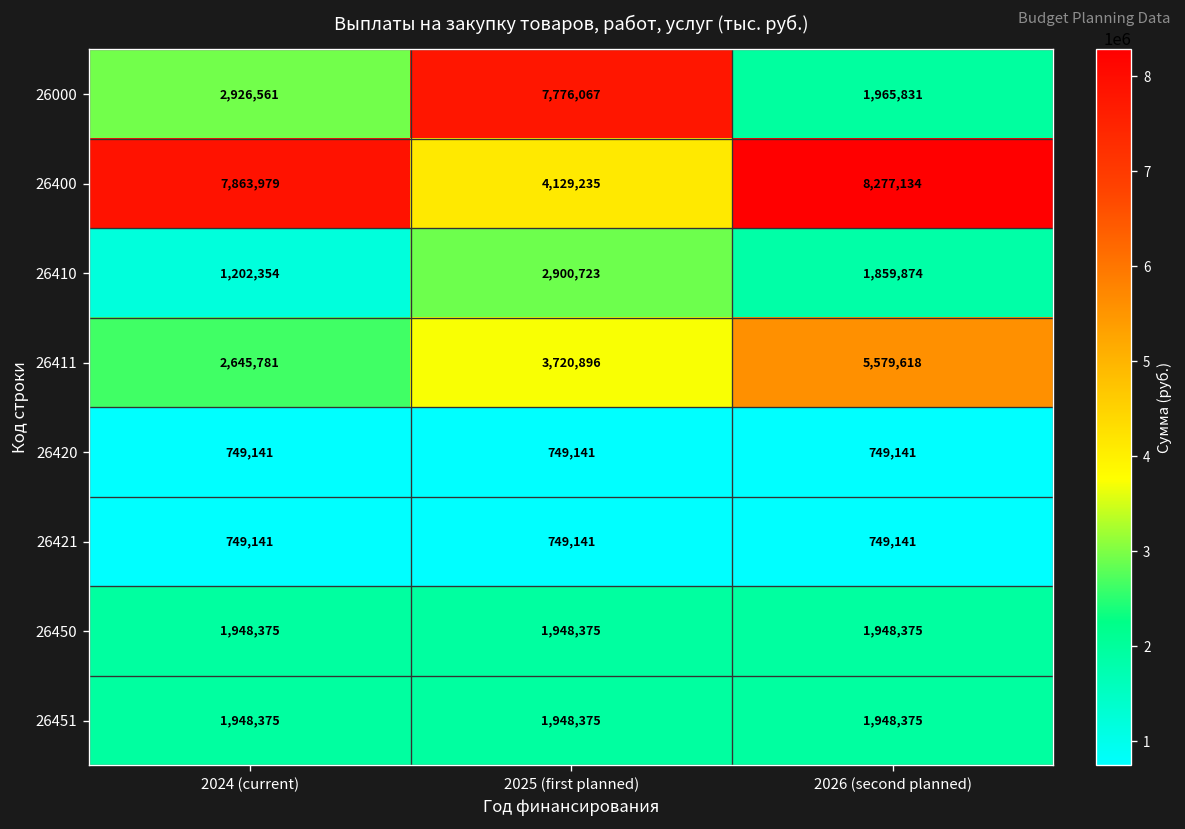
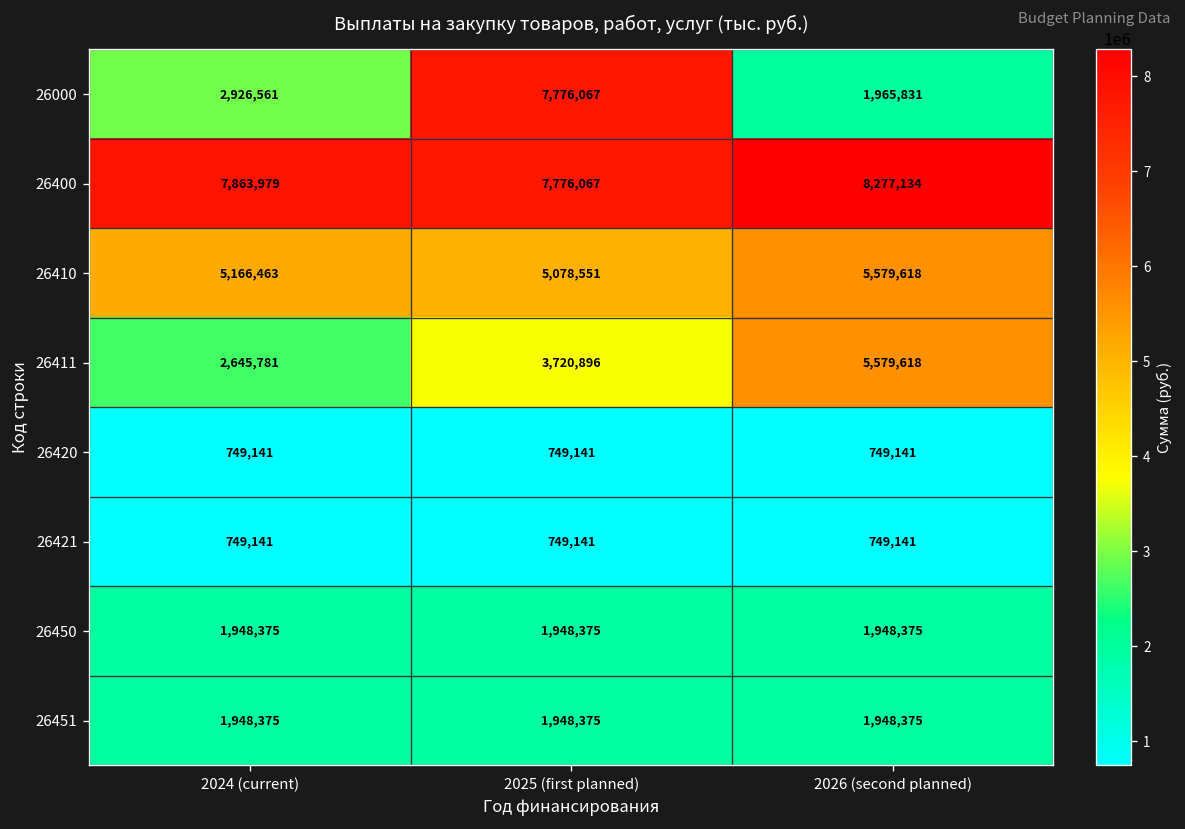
  {
    "26000": {
      "2024 (current)": "2,926,561",
      "2025 (first planned)": "7,776,067",
      "2026 (second planned)": "1,965,831"
    },
    "26400": {
      "2024 (current)": "7,863,979",
-     "2025 (first planned)": "4,129,235",
+     "2025 (first planned)": "7,776,067",
      "2026 (second planned)": "8,277,134"
    },
    "26410": {
-     "2024 (current)": "1,202,354",
-     "2025 (first planned)": "2,900,723",
-     "2026 (second planned)": "1,859,874"
+     "2024 (current)": "5,166,463",
+     "2025 (first planned)": "5,078,551",
+     "2026 (second planned)": "5,579,618"
    },
    "26411": {
      "2024 (current)": "2,645,781",
      "2025 (first planned)": "3,720,896",
      "2026 (second planned)": "5,579,618"
    },
    "26420": {
      "2024 (current)": "749,141",
      "2025 (first planned)": "749,141",
      "2026 (second planned)": "749,141"
    },
    "26421": {
      "2024 (current)": "749,141",
      "2025 (first planned)": "749,141",
      "2026 (second planned)": "749,141"
    },
    "26450": {
      "2024 (current)": "1,948,375",
      "2025 (first planned)": "1,948,375",
      "2026 (second planned)": "1,948,375"
    },
    "26451": {
      "2024 (current)": "1,948,375",
      "2025 (first planned)": "1,948,375",
      "2026 (second planned)": "1,948,375"
    }
  }
